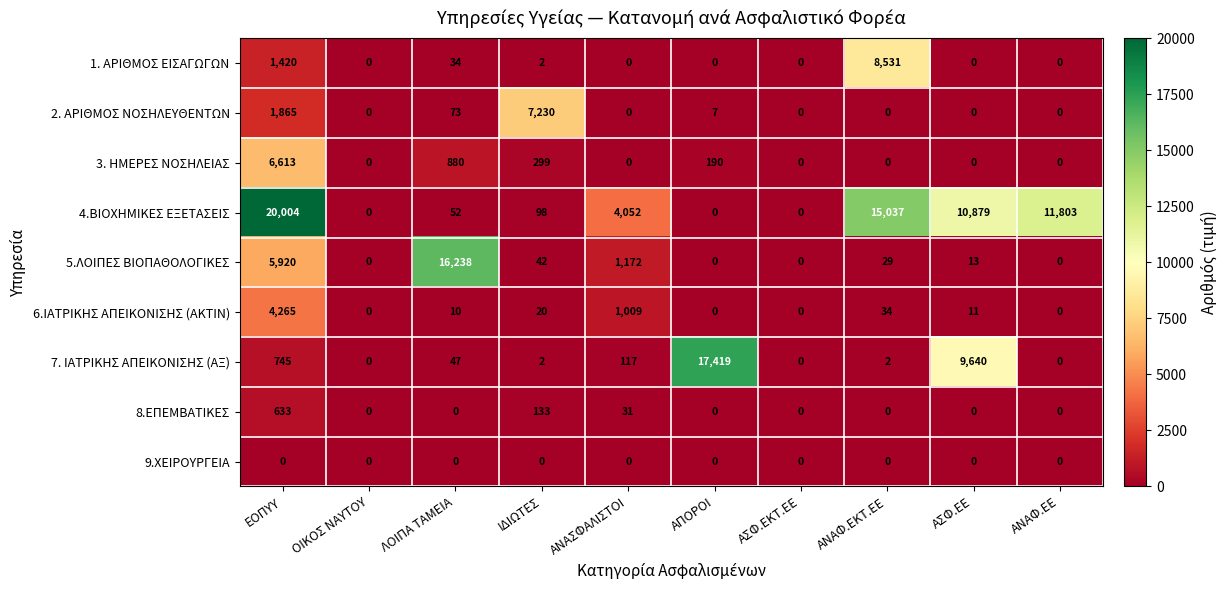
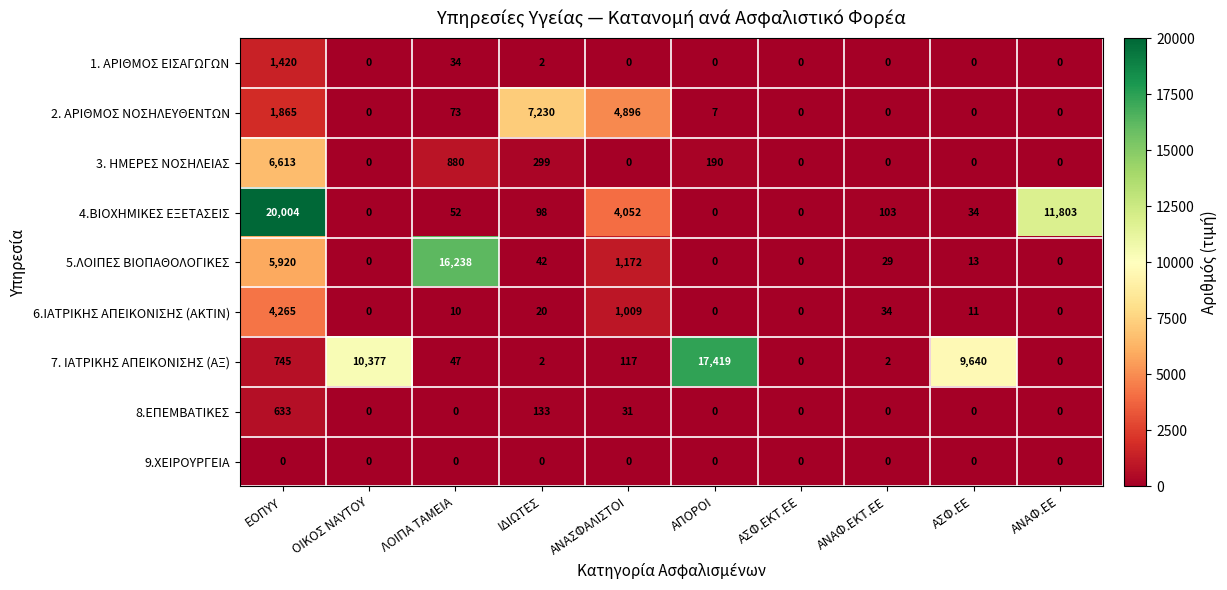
  {
    "1. ΑΡΙΘΜΟΣ ΕΙΣΑΓΩΓΩΝ": {
      "ΕΟΠΥΥ": "1,420",
      "ΟΙΚΟΣ ΝΑΥΤΟΥ": "0",
      "ΛΟΙΠΑ ΤΑΜΕΙΑ": "34",
      "ΙΔΙΩΤΕΣ": "2",
      "ΑΝΑΣΦΑΛΙΣΤΟΙ": "0",
      "ΑΠΟΡΟΙ": "0",
      "ΑΣΦ.ΕΚΤ.ΕΕ": "0",
-     "ΑΝΑΦ.ΕΚΤ.ΕΕ": "8,531",
+     "ΑΝΑΦ.ΕΚΤ.ΕΕ": "0",
      "ΑΣΦ.ΕΕ": "0",
      "ΑΝΑΦ.ΕΕ": "0"
    },
    "2. ΑΡΙΘΜΟΣ ΝΟΣΗΛΕΥΘΕΝΤΩΝ": {
      "ΕΟΠΥΥ": "1,865",
      "ΟΙΚΟΣ ΝΑΥΤΟΥ": "0",
      "ΛΟΙΠΑ ΤΑΜΕΙΑ": "73",
      "ΙΔΙΩΤΕΣ": "7,230",
-     "ΑΝΑΣΦΑΛΙΣΤΟΙ": "0",
+     "ΑΝΑΣΦΑΛΙΣΤΟΙ": "4,896",
      "ΑΠΟΡΟΙ": "7",
      "ΑΣΦ.ΕΚΤ.ΕΕ": "0",
      "ΑΝΑΦ.ΕΚΤ.ΕΕ": "0",
      "ΑΣΦ.ΕΕ": "0",
      "ΑΝΑΦ.ΕΕ": "0"
    },
    "3. ΗΜΕΡΕΣ ΝΟΣΗΛΕΙΑΣ": {
      "ΕΟΠΥΥ": "6,613",
      "ΟΙΚΟΣ ΝΑΥΤΟΥ": "0",
      "ΛΟΙΠΑ ΤΑΜΕΙΑ": "880",
      "ΙΔΙΩΤΕΣ": "299",
      "ΑΝΑΣΦΑΛΙΣΤΟΙ": "0",
      "ΑΠΟΡΟΙ": "190",
      "ΑΣΦ.ΕΚΤ.ΕΕ": "0",
      "ΑΝΑΦ.ΕΚΤ.ΕΕ": "0",
      "ΑΣΦ.ΕΕ": "0",
      "ΑΝΑΦ.ΕΕ": "0"
    },
    "4.ΒΙΟΧΗΜΙΚΕΣ ΕΞΕΤΑΣΕΙΣ": {
      "ΕΟΠΥΥ": "20,004",
      "ΟΙΚΟΣ ΝΑΥΤΟΥ": "0",
      "ΛΟΙΠΑ ΤΑΜΕΙΑ": "52",
      "ΙΔΙΩΤΕΣ": "98",
      "ΑΝΑΣΦΑΛΙΣΤΟΙ": "4,052",
      "ΑΠΟΡΟΙ": "0",
      "ΑΣΦ.ΕΚΤ.ΕΕ": "0",
-     "ΑΝΑΦ.ΕΚΤ.ΕΕ": "15,037",
-     "ΑΣΦ.ΕΕ": "10,879",
+     "ΑΝΑΦ.ΕΚΤ.ΕΕ": "103",
+     "ΑΣΦ.ΕΕ": "34",
      "ΑΝΑΦ.ΕΕ": "11,803"
    },
    "5.ΛΟΙΠΕΣ ΒΙΟΠΑΘΟΛΟΓΙΚΕΣ": {
      "ΕΟΠΥΥ": "5,920",
      "ΟΙΚΟΣ ΝΑΥΤΟΥ": "0",
      "ΛΟΙΠΑ ΤΑΜΕΙΑ": "16,238",
      "ΙΔΙΩΤΕΣ": "42",
      "ΑΝΑΣΦΑΛΙΣΤΟΙ": "1,172",
      "ΑΠΟΡΟΙ": "0",
      "ΑΣΦ.ΕΚΤ.ΕΕ": "0",
      "ΑΝΑΦ.ΕΚΤ.ΕΕ": "29",
      "ΑΣΦ.ΕΕ": "13",
      "ΑΝΑΦ.ΕΕ": "0"
    },
    "6.ΙΑΤΡΙΚΗΣ ΑΠΕΙΚΟΝΙΣΗΣ (ΑΚΤΙΝ)": {
      "ΕΟΠΥΥ": "4,265",
      "ΟΙΚΟΣ ΝΑΥΤΟΥ": "0",
      "ΛΟΙΠΑ ΤΑΜΕΙΑ": "10",
      "ΙΔΙΩΤΕΣ": "20",
      "ΑΝΑΣΦΑΛΙΣΤΟΙ": "1,009",
      "ΑΠΟΡΟΙ": "0",
      "ΑΣΦ.ΕΚΤ.ΕΕ": "0",
      "ΑΝΑΦ.ΕΚΤ.ΕΕ": "34",
      "ΑΣΦ.ΕΕ": "11",
      "ΑΝΑΦ.ΕΕ": "0"
    },
    "7. ΙΑΤΡΙΚΗΣ ΑΠΕΙΚΟΝΙΣΗΣ (ΑΞ)": {
      "ΕΟΠΥΥ": "745",
-     "ΟΙΚΟΣ ΝΑΥΤΟΥ": "0",
+     "ΟΙΚΟΣ ΝΑΥΤΟΥ": "10,377",
      "ΛΟΙΠΑ ΤΑΜΕΙΑ": "47",
      "ΙΔΙΩΤΕΣ": "2",
      "ΑΝΑΣΦΑΛΙΣΤΟΙ": "117",
      "ΑΠΟΡΟΙ": "17,419",
      "ΑΣΦ.ΕΚΤ.ΕΕ": "0",
      "ΑΝΑΦ.ΕΚΤ.ΕΕ": "2",
      "ΑΣΦ.ΕΕ": "9,640",
      "ΑΝΑΦ.ΕΕ": "0"
    },
    "8.ΕΠΕΜΒΑΤΙΚΕΣ": {
      "ΕΟΠΥΥ": "633",
      "ΟΙΚΟΣ ΝΑΥΤΟΥ": "0",
      "ΛΟΙΠΑ ΤΑΜΕΙΑ": "0",
      "ΙΔΙΩΤΕΣ": "133",
      "ΑΝΑΣΦΑΛΙΣΤΟΙ": "31",
      "ΑΠΟΡΟΙ": "0",
      "ΑΣΦ.ΕΚΤ.ΕΕ": "0",
      "ΑΝΑΦ.ΕΚΤ.ΕΕ": "0",
      "ΑΣΦ.ΕΕ": "0",
      "ΑΝΑΦ.ΕΕ": "0"
    },
    "9.ΧΕΙΡΟΥΡΓΕΙΑ": {
      "ΕΟΠΥΥ": "0",
      "ΟΙΚΟΣ ΝΑΥΤΟΥ": "0",
      "ΛΟΙΠΑ ΤΑΜΕΙΑ": "0",
      "ΙΔΙΩΤΕΣ": "0",
      "ΑΝΑΣΦΑΛΙΣΤΟΙ": "0",
      "ΑΠΟΡΟΙ": "0",
      "ΑΣΦ.ΕΚΤ.ΕΕ": "0",
      "ΑΝΑΦ.ΕΚΤ.ΕΕ": "0",
      "ΑΣΦ.ΕΕ": "0",
      "ΑΝΑΦ.ΕΕ": "0"
    }
  }
